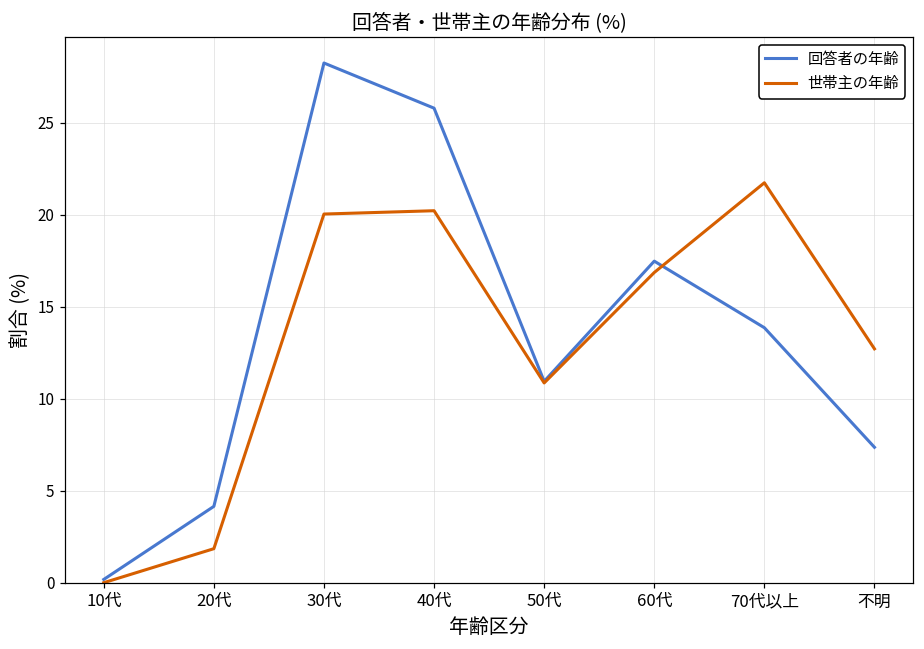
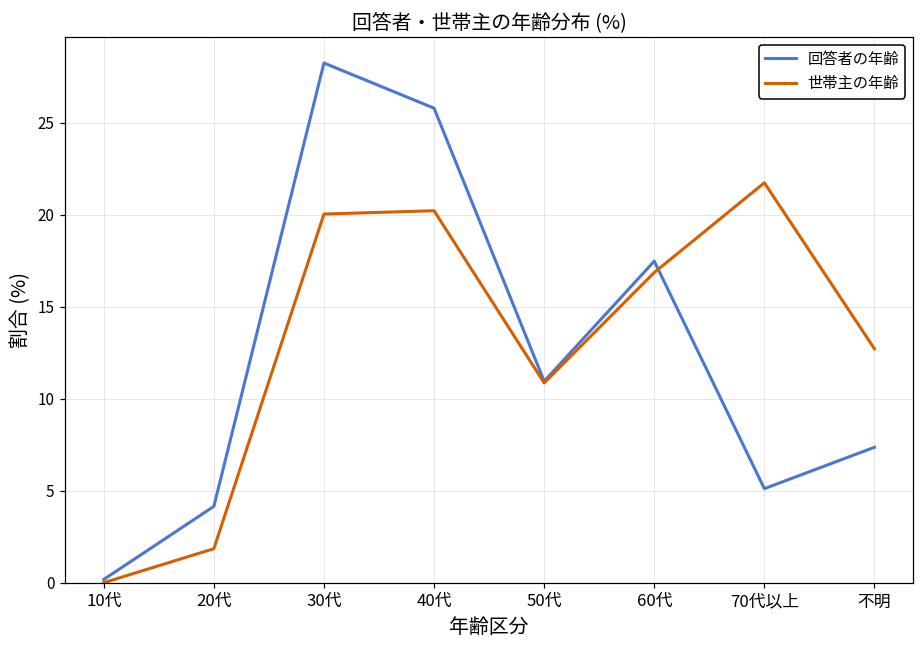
  {
    "回答者の年齢": {
      "10代": 0.2,
      "20代": 4.1,
      "30代": 28.2,
      "40代": 25.8,
      "60代": 17.5,
-     "70代以上": 13.9,
+     "70代以上": 5.1,
      "不明": 7.4
    },
    "世帯主の年齢": {
      "10代": 0.0,
      "20代": 1.8,
      "30代": 20.0,
      "40代": 20.2,
      "60代": 16.9,
      "70代以上": 21.7,
      "不明": 12.7
    }
  }
